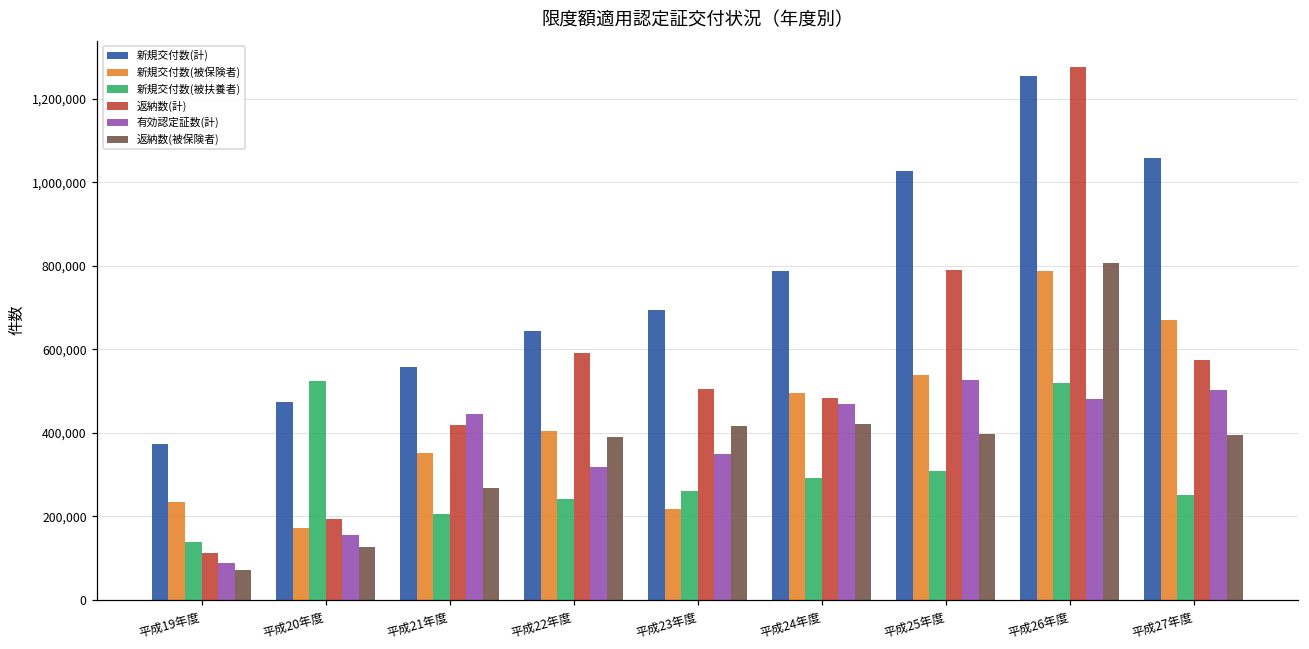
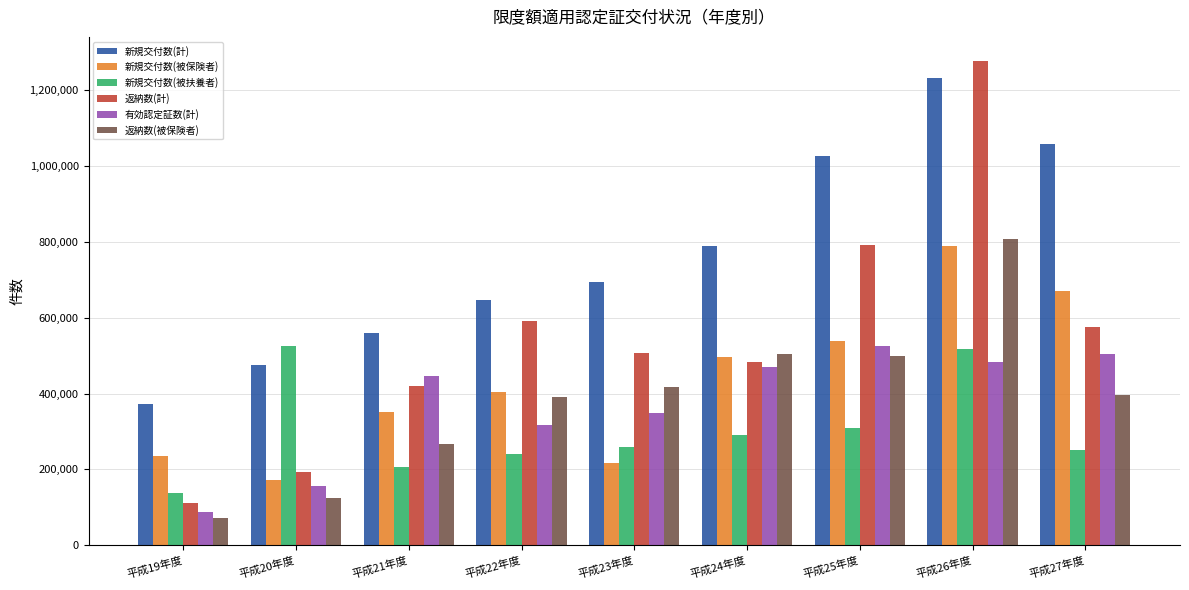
  {
    "新規交付数(計)": {
      "平成19年度": "370,000",
      "平成20年度": "470,000",
      "平成21年度": "560,000",
      "平成22年度": "650,000",
      "平成23年度": "700,000",
      "平成24年度": "790,000",
      "平成25年度": "1,030,000",
-     "平成26年度": "1,260,000",
+     "平成26年度": "1,230,000",
      "平成27年度": "1,060,000"
    },
    "新規交付数(被保険者)": {
      "平成19年度": "230,000",
      "平成20年度": "170,000",
      "平成21年度": "350,000",
      "平成22年度": "400,000",
      "平成23年度": "220,000",
      "平成24年度": "500,000",
      "平成25年度": "540,000",
      "平成26年度": "790,000",
      "平成27年度": "670,000"
    },
    "新規交付数(被扶養者)": {
      "平成19年度": "140,000",
      "平成20年度": "530,000",
      "平成21年度": "210,000",
      "平成22年度": "240,000",
      "平成23年度": "260,000",
      "平成24年度": "290,000",
      "平成25年度": "310,000",
      "平成26年度": "520,000",
      "平成27年度": "250,000"
    },
    "返納数(計)": {
      "平成19年度": "110,000",
      "平成20年度": "190,000",
      "平成21年度": "420,000",
      "平成22年度": "590,000",
      "平成23年度": "510,000",
      "平成24年度": "480,000",
      "平成25年度": "790,000",
      "平成26年度": "1,280,000",
      "平成27年度": "580,000"
    },
    "有効認定証数(計)": {
      "平成19年度": "90,000",
      "平成20年度": "160,000",
      "平成21年度": "450,000",
      "平成22年度": "320,000",
      "平成23年度": "350,000",
      "平成24年度": "470,000",
      "平成25年度": "530,000",
      "平成26年度": "480,000",
      "平成27年度": "500,000"
    },
    "返納数(被保険者)": {
      "平成19年度": "70,000",
      "平成20年度": "130,000",
      "平成21年度": "270,000",
      "平成22年度": "390,000",
      "平成23年度": "420,000",
-     "平成24年度": "420,000",
-     "平成25年度": "400,000",
+     "平成24年度": "500,000",
+     "平成25年度": "500,000",
      "平成26年度": "810,000",
      "平成27年度": "390,000"
    }
  }
